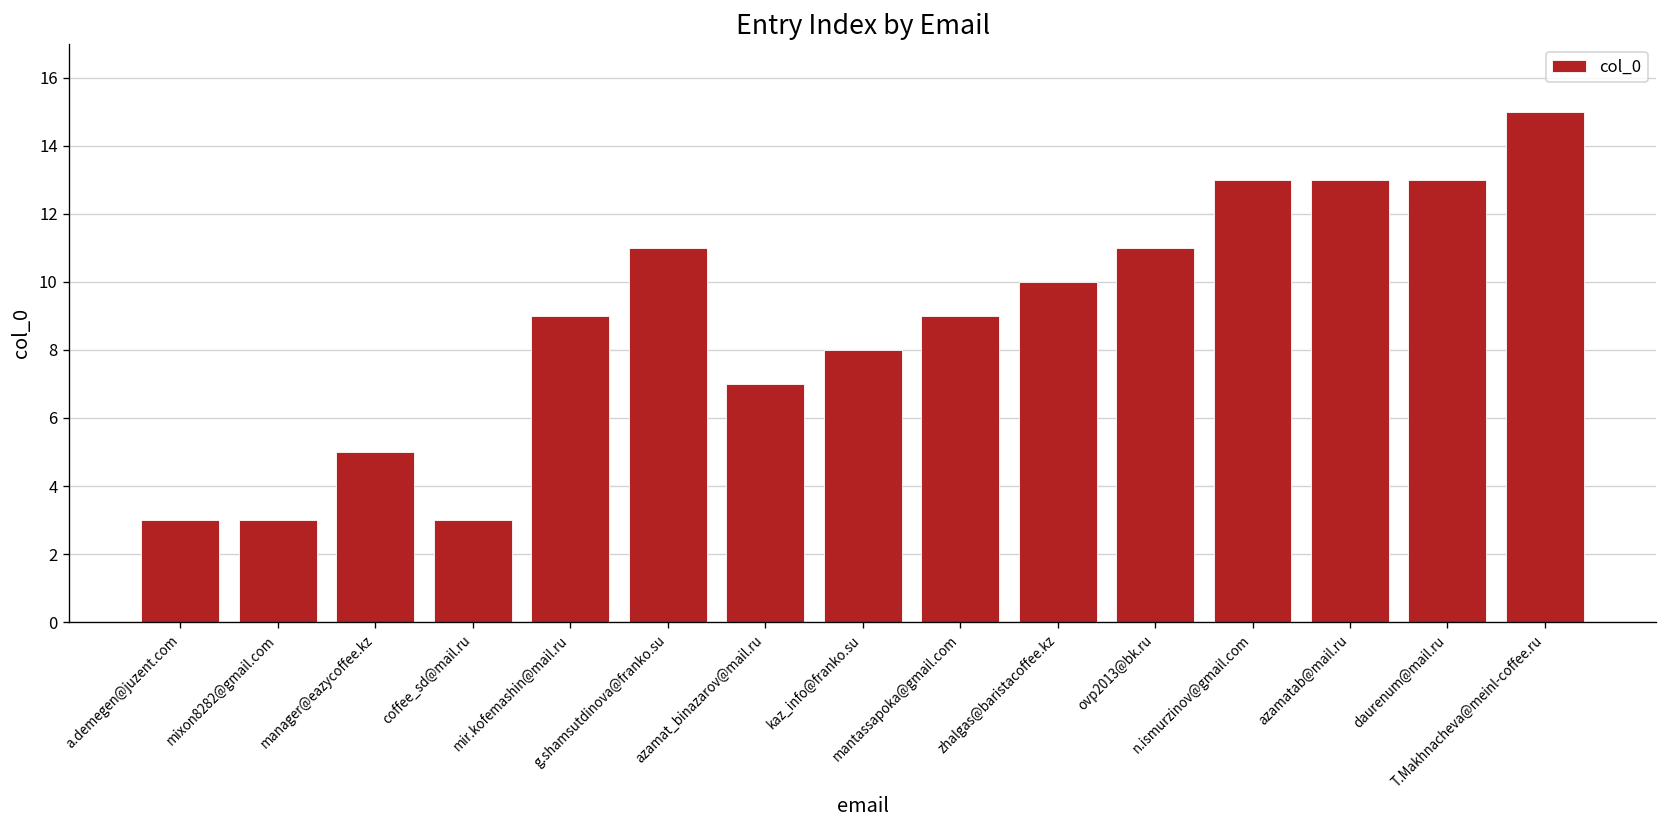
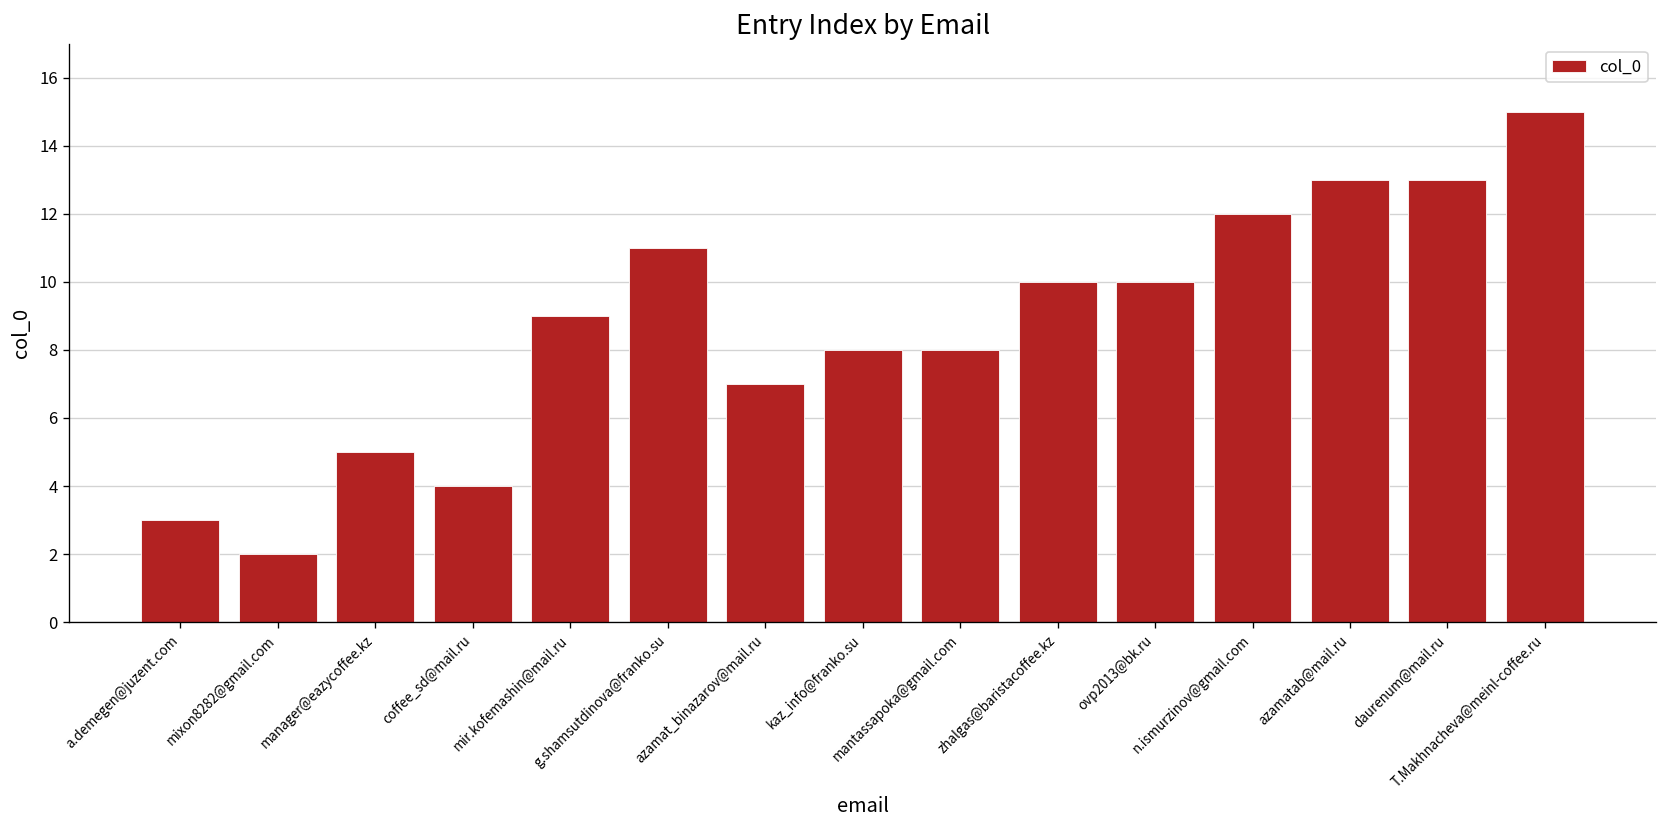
  {
    "a.demegen@juzent.com": 3,
-   "mixon8282@gmail.com": 3,
+   "mixon8282@gmail.com": 2,
    "manager@eazycoffee.kz": 5,
-   "coffee_sd@mail.ru": 3,
+   "coffee_sd@mail.ru": 4,
    "mir.kofemashin@mail.ru": 9,
    "g.shamsutdinova@franko.su": 11,
    "azamat_binazarov@mail.ru": 7,
    "kaz_info@franko.su": 8,
-   "mantassapoka@gmail.com": 9,
+   "mantassapoka@gmail.com": 8,
    "zhalgas@baristacoffee.kz": 10,
-   "ovp2013@bk.ru": 11,
-   "n.ismurzinov@gmail.com": 13,
+   "ovp2013@bk.ru": 10,
+   "n.ismurzinov@gmail.com": 12,
    "azamatab@mail.ru": 13,
    "daurenum@mail.ru": 13,
    "T.Makhnacheva@meinl-coffee.ru": 15
  }
